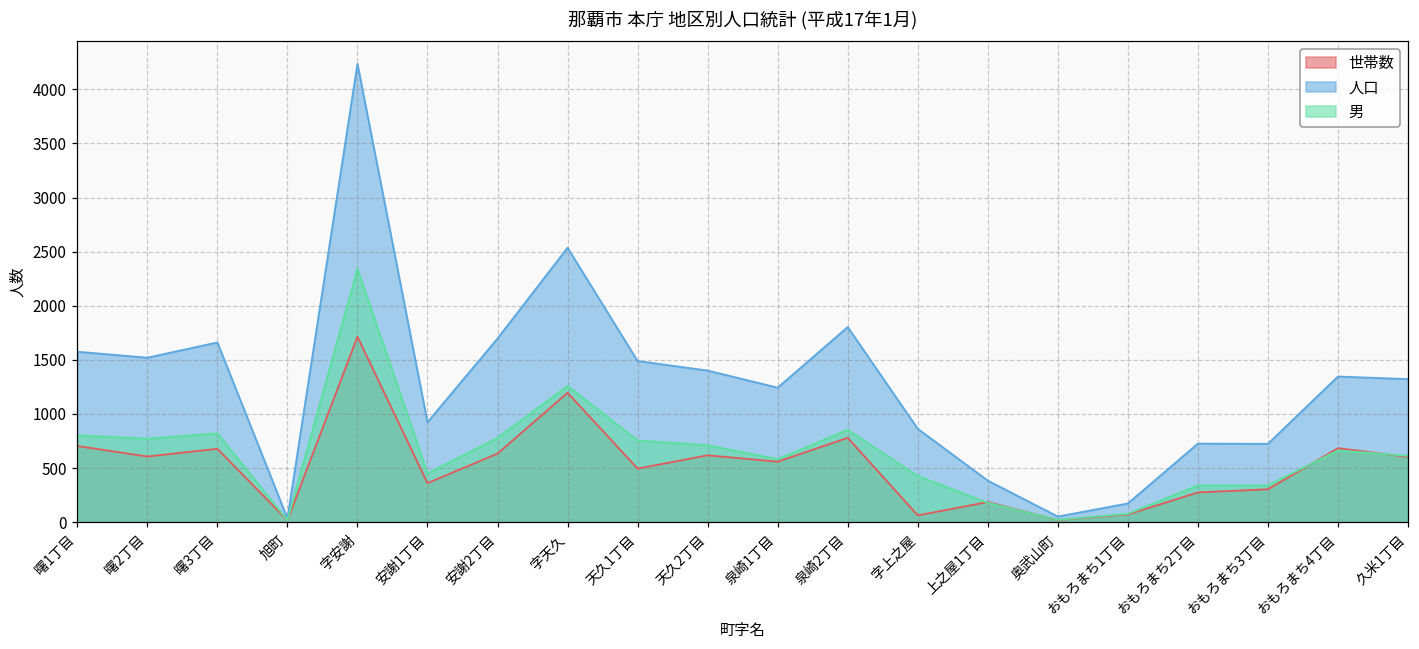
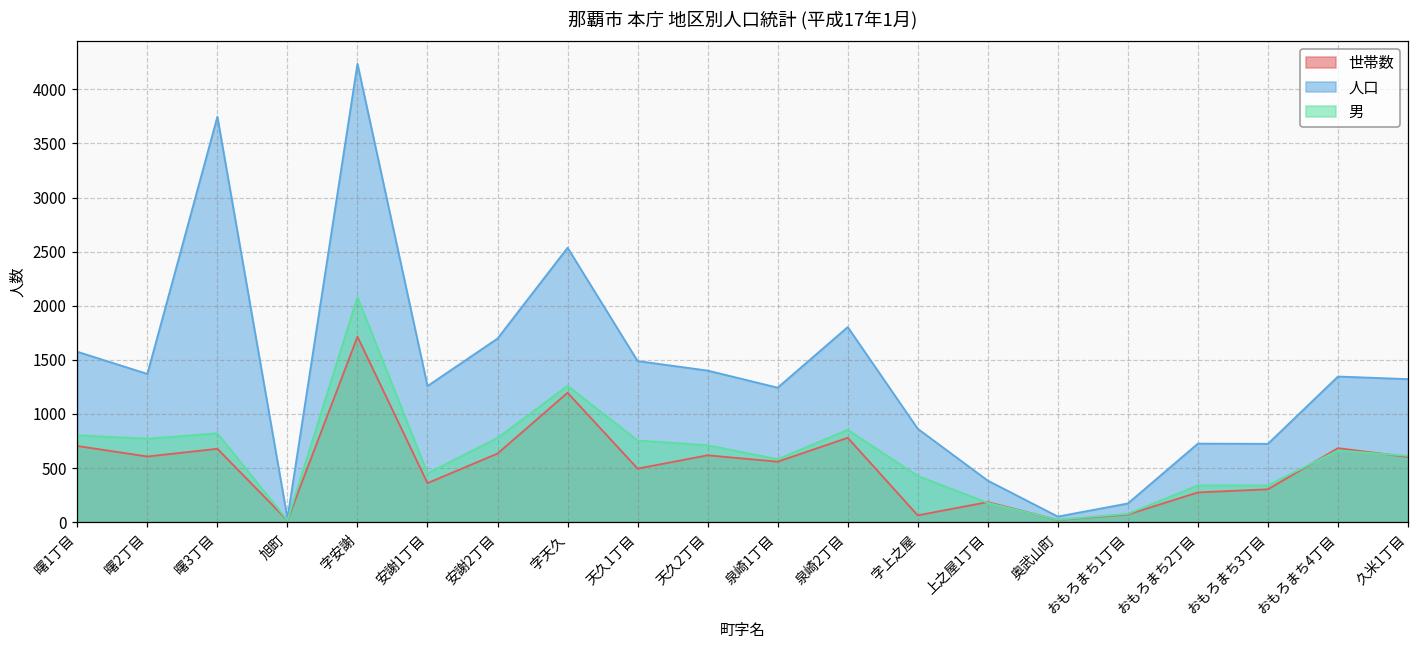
  {
    "世帯数": {
      "曙1丁目": 700,
      "曙2丁目": 600,
      "曙3丁目": 700,
      "字安謝": 1700,
      "安謝1丁目": 400,
      "安謝2丁目": 600,
      "字天久": 1200,
      "天久1丁目": 500,
      "天久2丁目": 600,
      "泉崎2丁目": 800,
      "字上之屋": 100,
      "おもろまち2丁目": 300,
      "おもろまち3丁目": 300
    },
    "人口": {
      "曙1丁目": 1600,
-     "曙2丁目": 1500,
-     "曙3丁目": 1700,
+     "曙2丁目": 1400,
+     "曙3丁目": 3700,
      "字安謝": 4200,
-     "安謝1丁目": 900,
+     "安謝1丁目": 1300,
      "安謝2丁目": 1700,
      "字天久": 2500,
      "天久1丁目": 1500,
      "天久2丁目": 1400,
      "泉崎1丁目": 1200,
      "泉崎2丁目": 1800,
      "字上之屋": 900,
      "上之屋1丁目": 400,
      "奥武山町": 100,
      "おもろまち1丁目": 200,
      "おもろまち2丁目": 700,
      "おもろまち3丁目": 700,
      "おもろまち4丁目": 1300,
      "久米1丁目": 1300
    },
    "男": {
      "曙1丁目": 800,
      "曙2丁目": 800,
      "曙3丁目": 800,
-     "字安謝": 2300,
+     "字安謝": 2100,
      "安謝1丁目": 500,
      "安謝2丁目": 800,
      "字天久": 1300,
      "天久1丁目": 800,
      "天久2丁目": 700,
      "泉崎2丁目": 900,
      "字上之屋": 400,
      "おもろまち2丁目": 300,
      "おもろまち3丁目": 300
    }
  }
